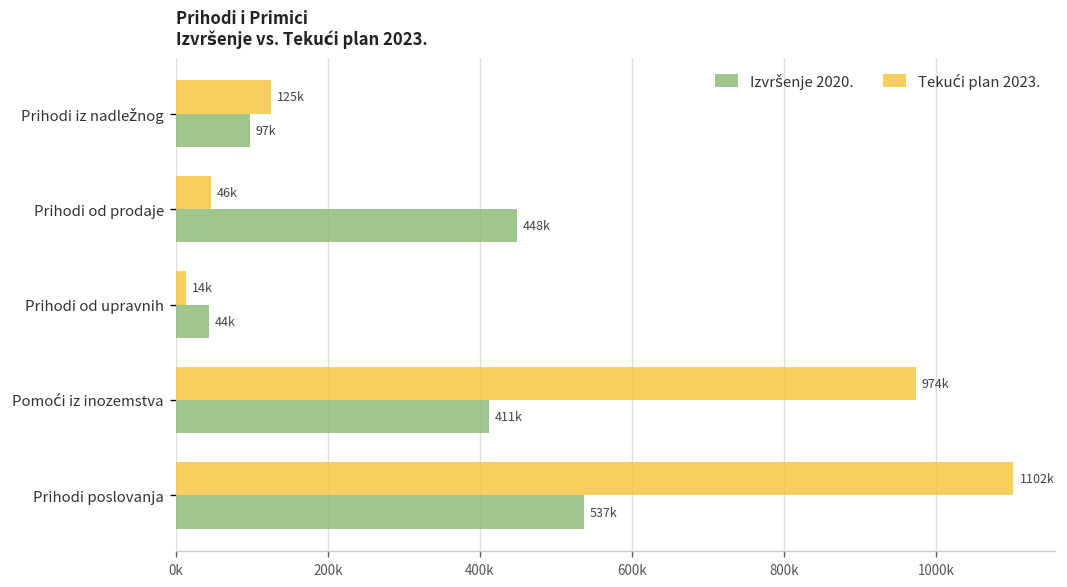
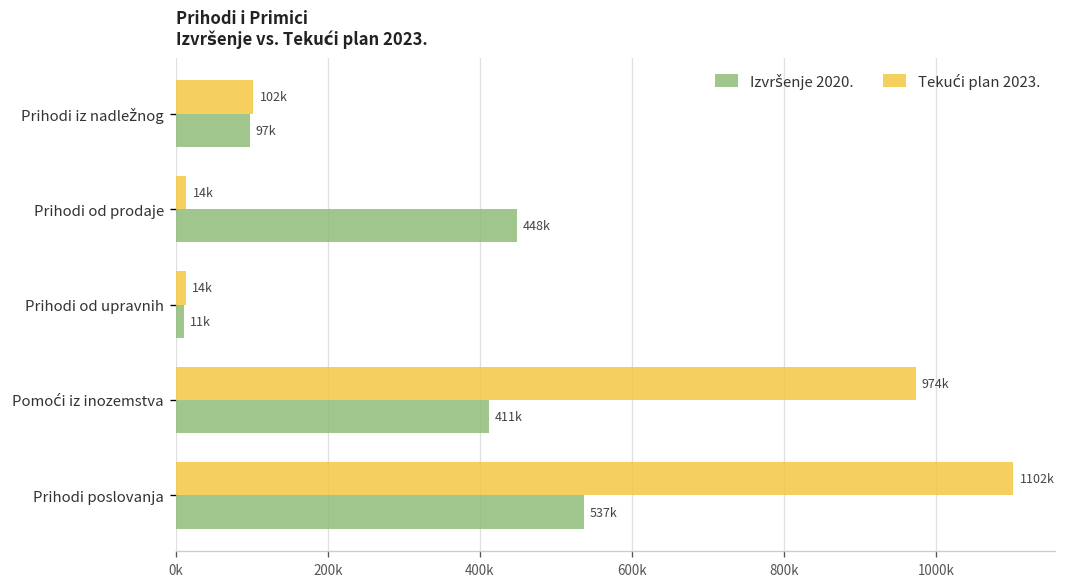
  {
    "Izvršenje 2020.": {
      "Prihodi iz nadležnog": "97k",
      "Prihodi od prodaje": "448k",
-     "Prihodi od upravnih": "44k",
+     "Prihodi od upravnih": "11k",
      "Pomoći iz inozemstva": "411k",
      "Prihodi poslovanja": "537k"
    },
    "Tekući plan 2023.": {
-     "Prihodi iz nadležnog": "125k",
-     "Prihodi od prodaje": "46k",
+     "Prihodi iz nadležnog": "102k",
+     "Prihodi od prodaje": "14k",
      "Prihodi od upravnih": "14k",
      "Pomoći iz inozemstva": "974k",
      "Prihodi poslovanja": "1102k"
    }
  }
